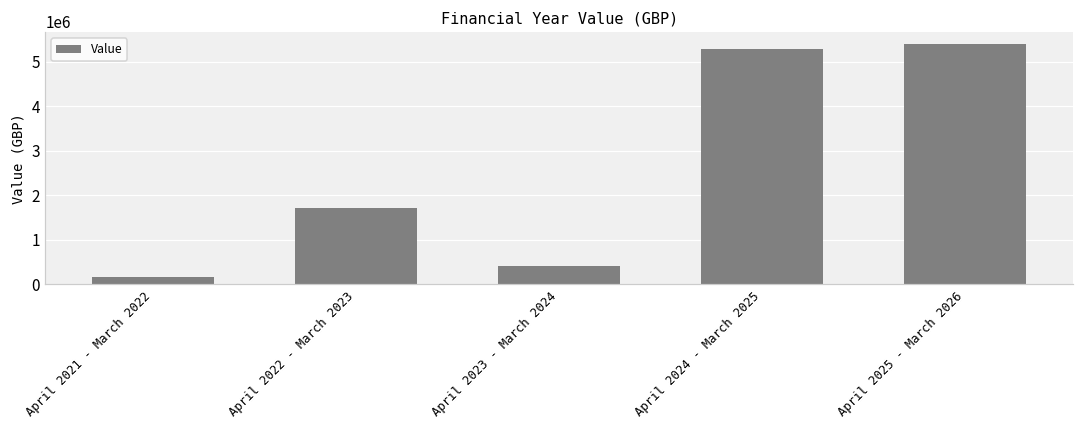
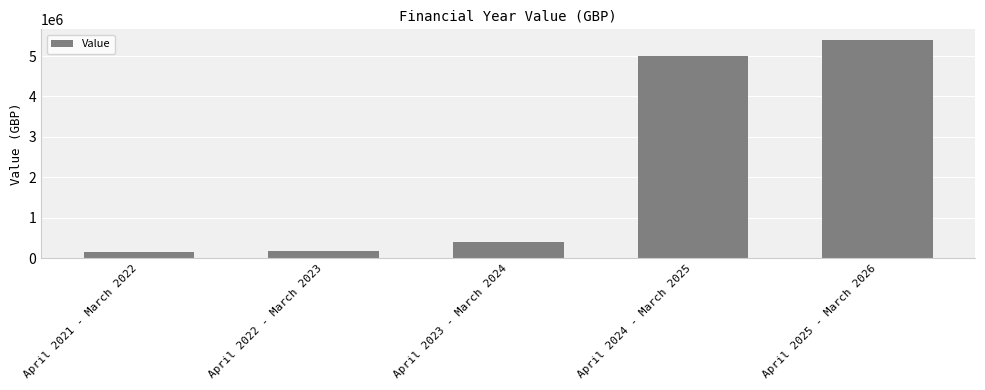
  {
    "April 2021 - March 2022": 200000,
-   "April 2022 - March 2023": 1700000,
+   "April 2022 - March 2023": 200000,
    "April 2023 - March 2024": 400000,
-   "April 2024 - March 2025": 5300000,
+   "April 2024 - March 2025": 5000000,
    "April 2025 - March 2026": 5400000
  }
